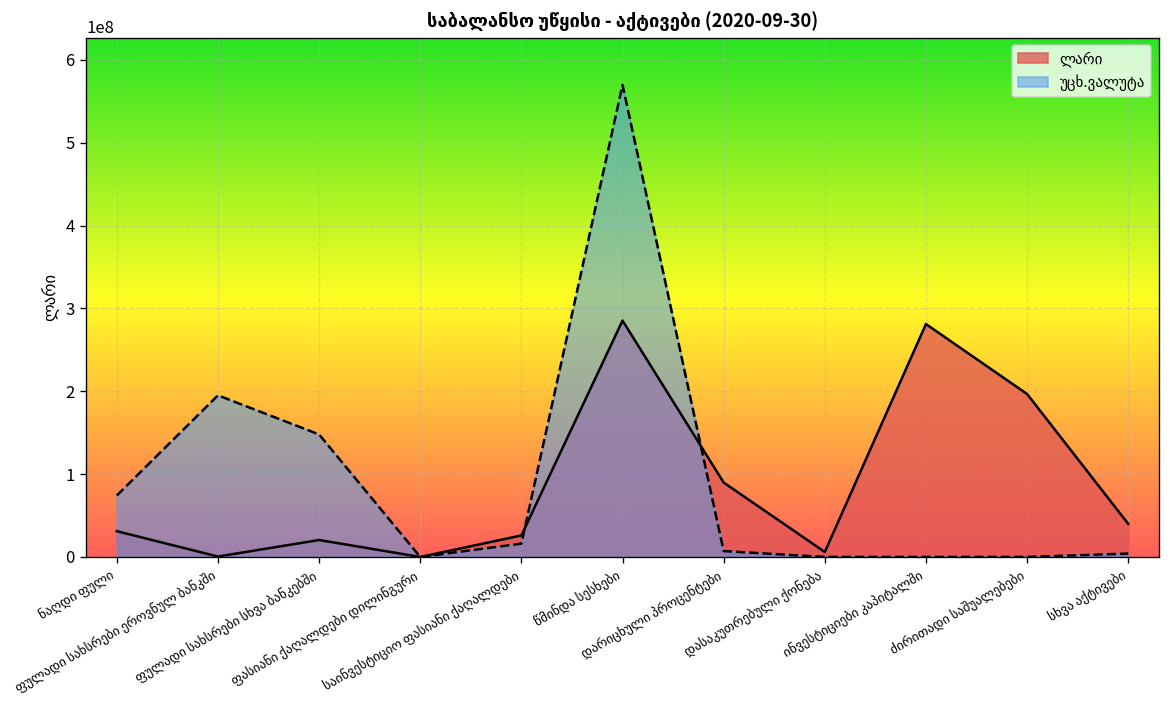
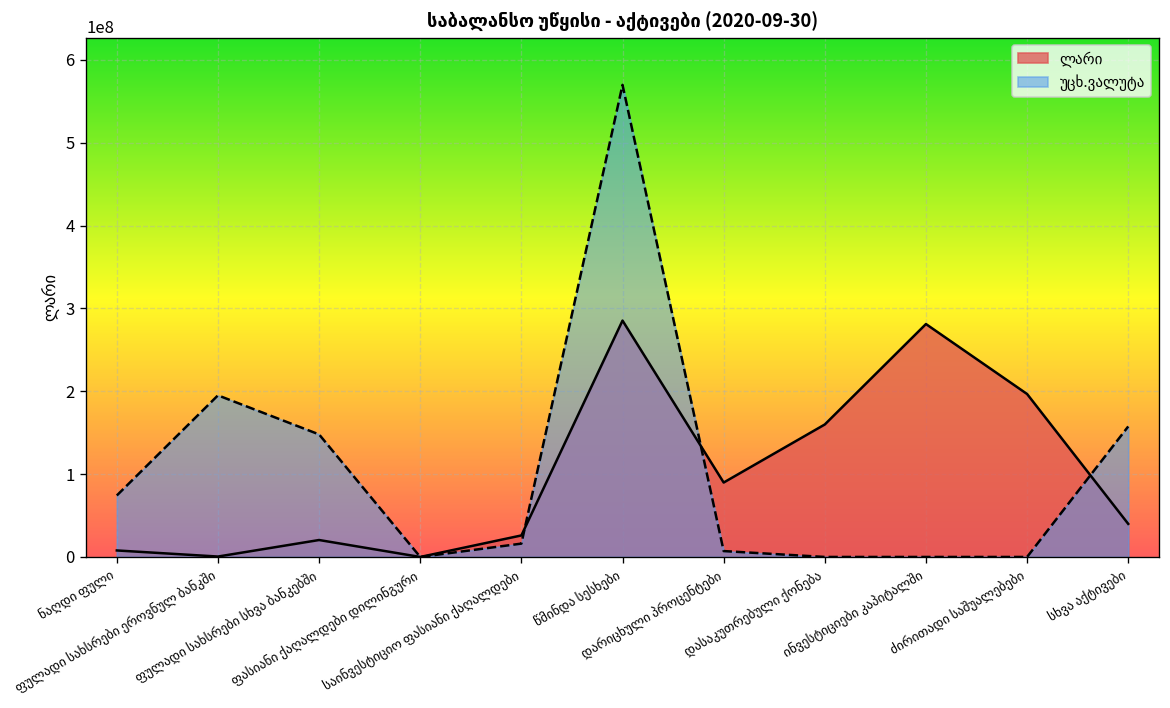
  {
    "ლარი": {
-     "ნაღდი ფული": 30000000,
+     "ნაღდი ფული": 10000000,
      "ფულადი სახსრები ეროვნულ ბანკში": 0,
      "ფულადი სახსრები სხვა ბანკებში": 20000000,
      "საინვესტიციო ფასიანი ქაღალდები": 30000000,
      "წმინდა სესხები": 290000000,
      "დარიცხული პროცენტები": 90000000,
-     "დასაკუთრებული ქონება": 10000000,
+     "დასაკუთრებული ქონება": 160000000,
      "ინვესტიციები კაპიტალში": 280000000,
      "ძირითადი საშუალებები": 200000000,
      "სხვა აქტივები": 40000000
    },
    "უცხ.ვალუტა": {
      "ნაღდი ფული": 70000000,
      "ფულადი სახსრები ეროვნულ ბანკში": 200000000,
      "ფულადი სახსრები სხვა ბანკებში": 150000000,
      "საინვესტიციო ფასიანი ქაღალდები": 20000000,
      "წმინდა სესხები": 570000000,
      "დარიცხული პროცენტები": 10000000,
      "დასაკუთრებული ქონება": 0,
      "ინვესტიციები კაპიტალში": 0,
      "ძირითადი საშუალებები": 0,
-     "სხვა აქტივები": 0
+     "სხვა აქტივები": 160000000
    }
  }
